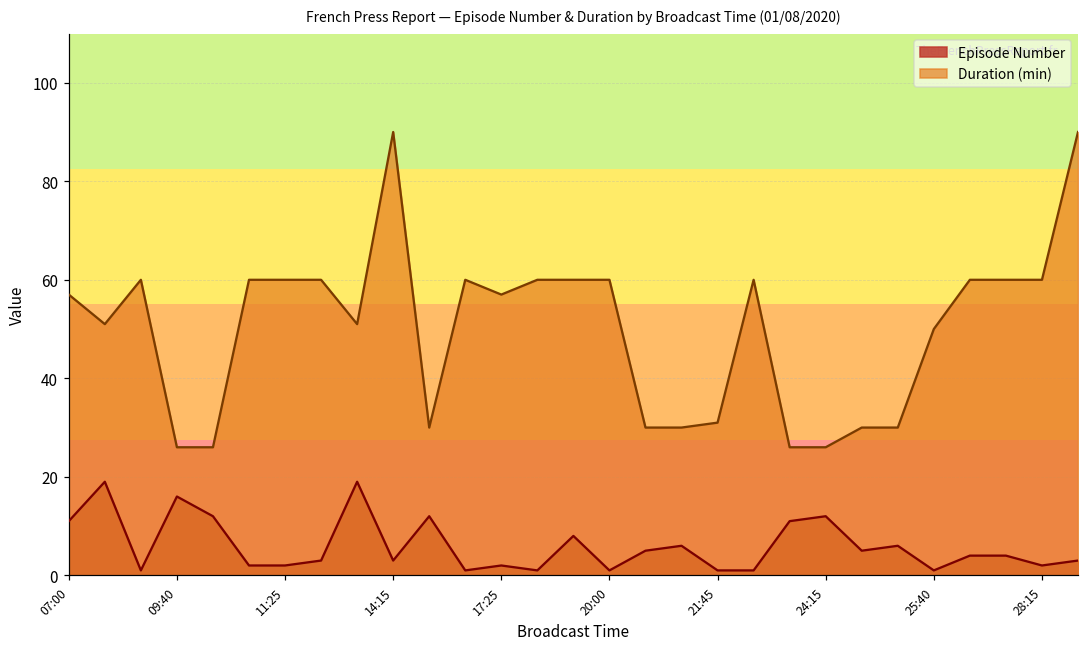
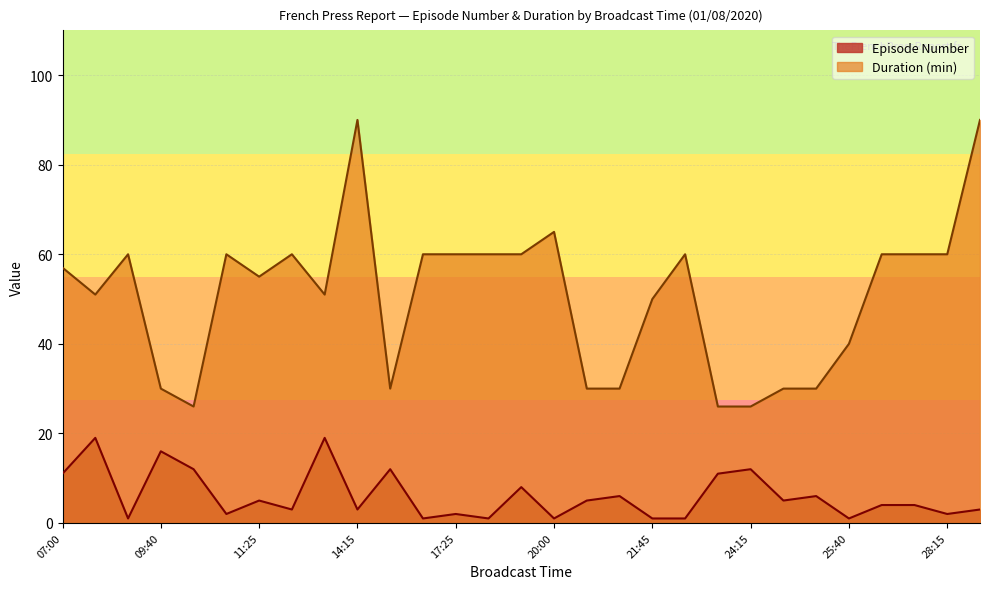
  {
    "Episode Number": {
      "07:00": 11,
      "09:40": 16,
-     "11:25": 2,
+     "11:25": 5,
      "14:15": 3,
      "17:25": 2,
      "20:00": 1,
      "21:45": 1,
      "24:15": 12,
      "25:40": 1,
      "28:15": 2
    },
    "Duration (min)": {
      "07:00": 57,
-     "09:40": 26,
-     "11:25": 60,
+     "09:40": 30,
+     "11:25": 55,
      "14:15": 90,
-     "17:25": 57,
-     "20:00": 60,
-     "21:45": 31,
+     "17:25": 60,
+     "20:00": 65,
+     "21:45": 50,
      "24:15": 26,
-     "25:40": 50,
+     "25:40": 40,
      "28:15": 60
    }
  }
